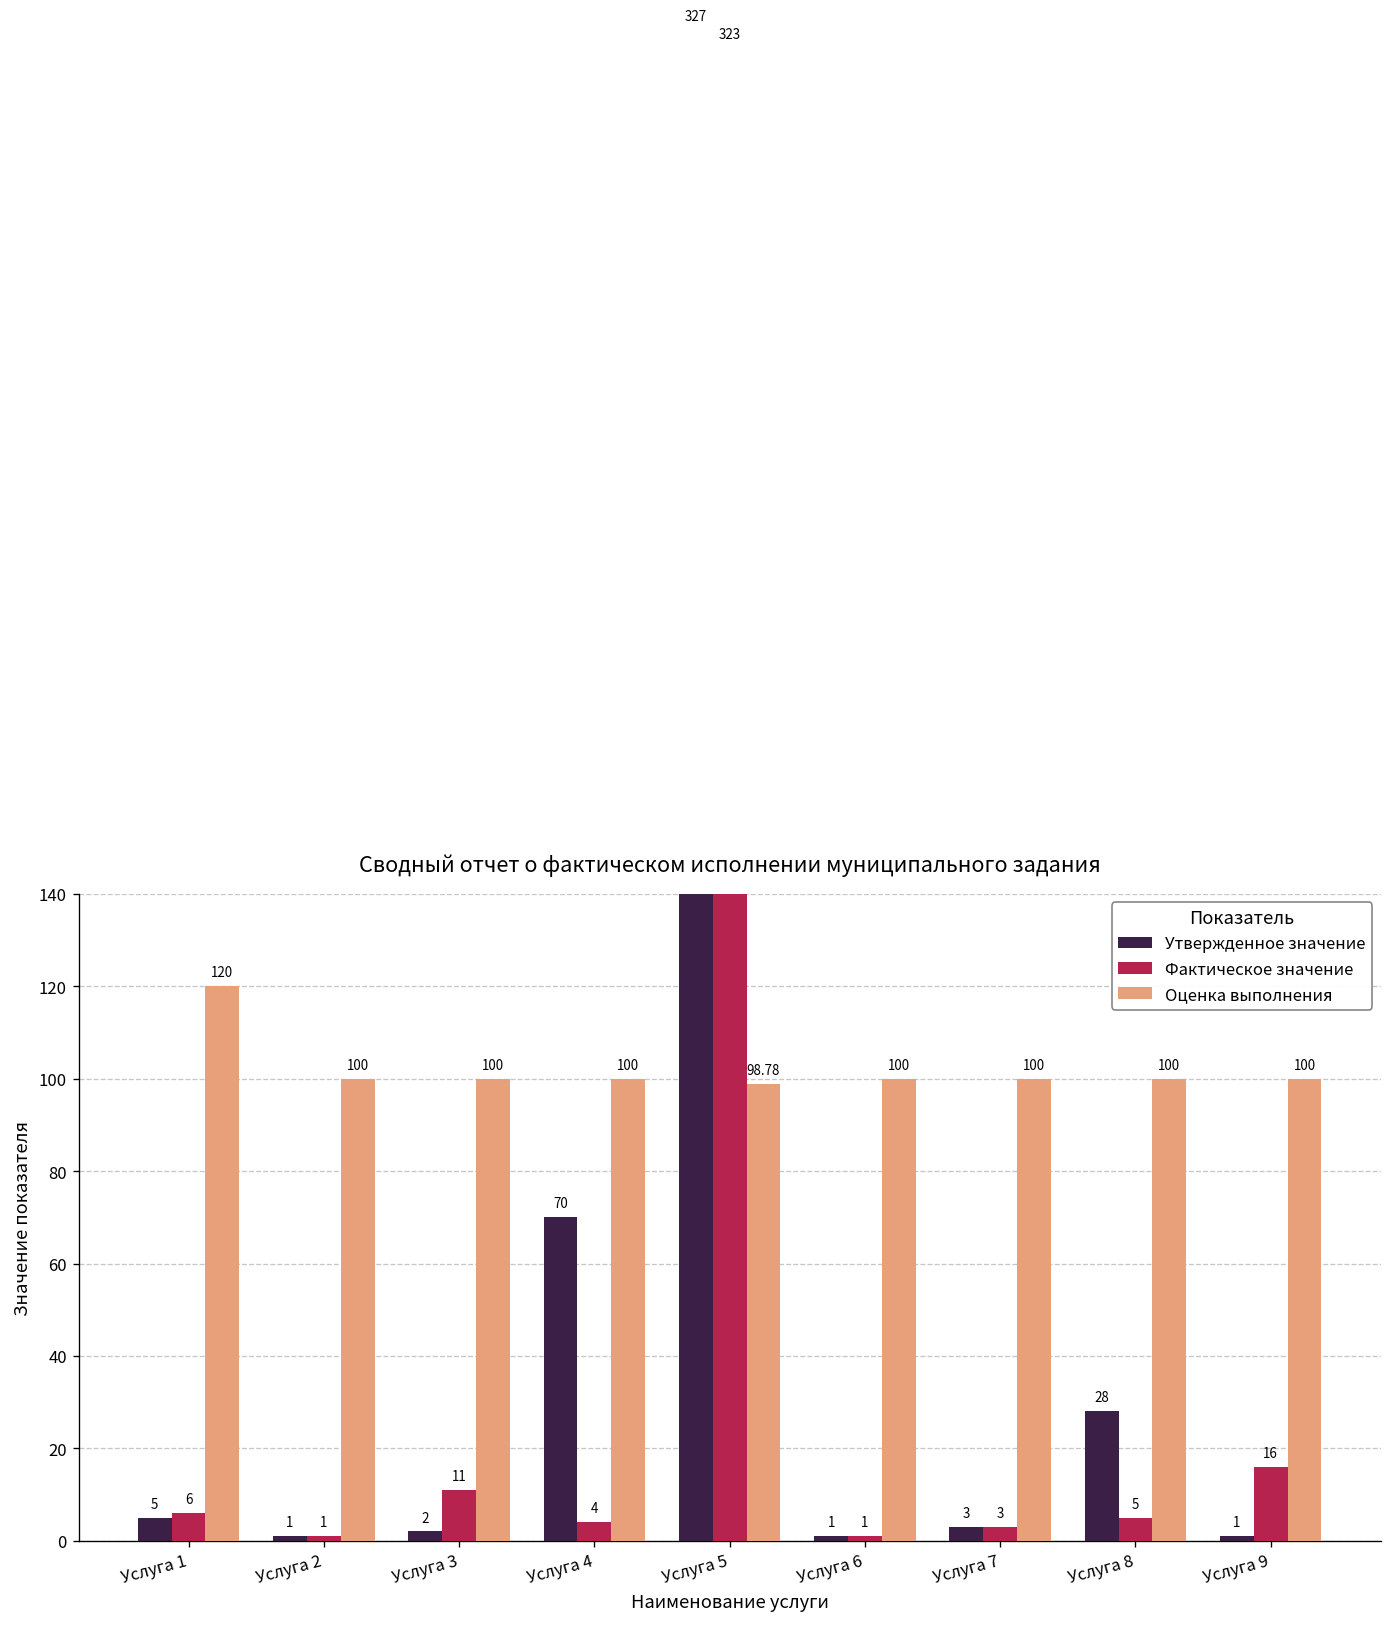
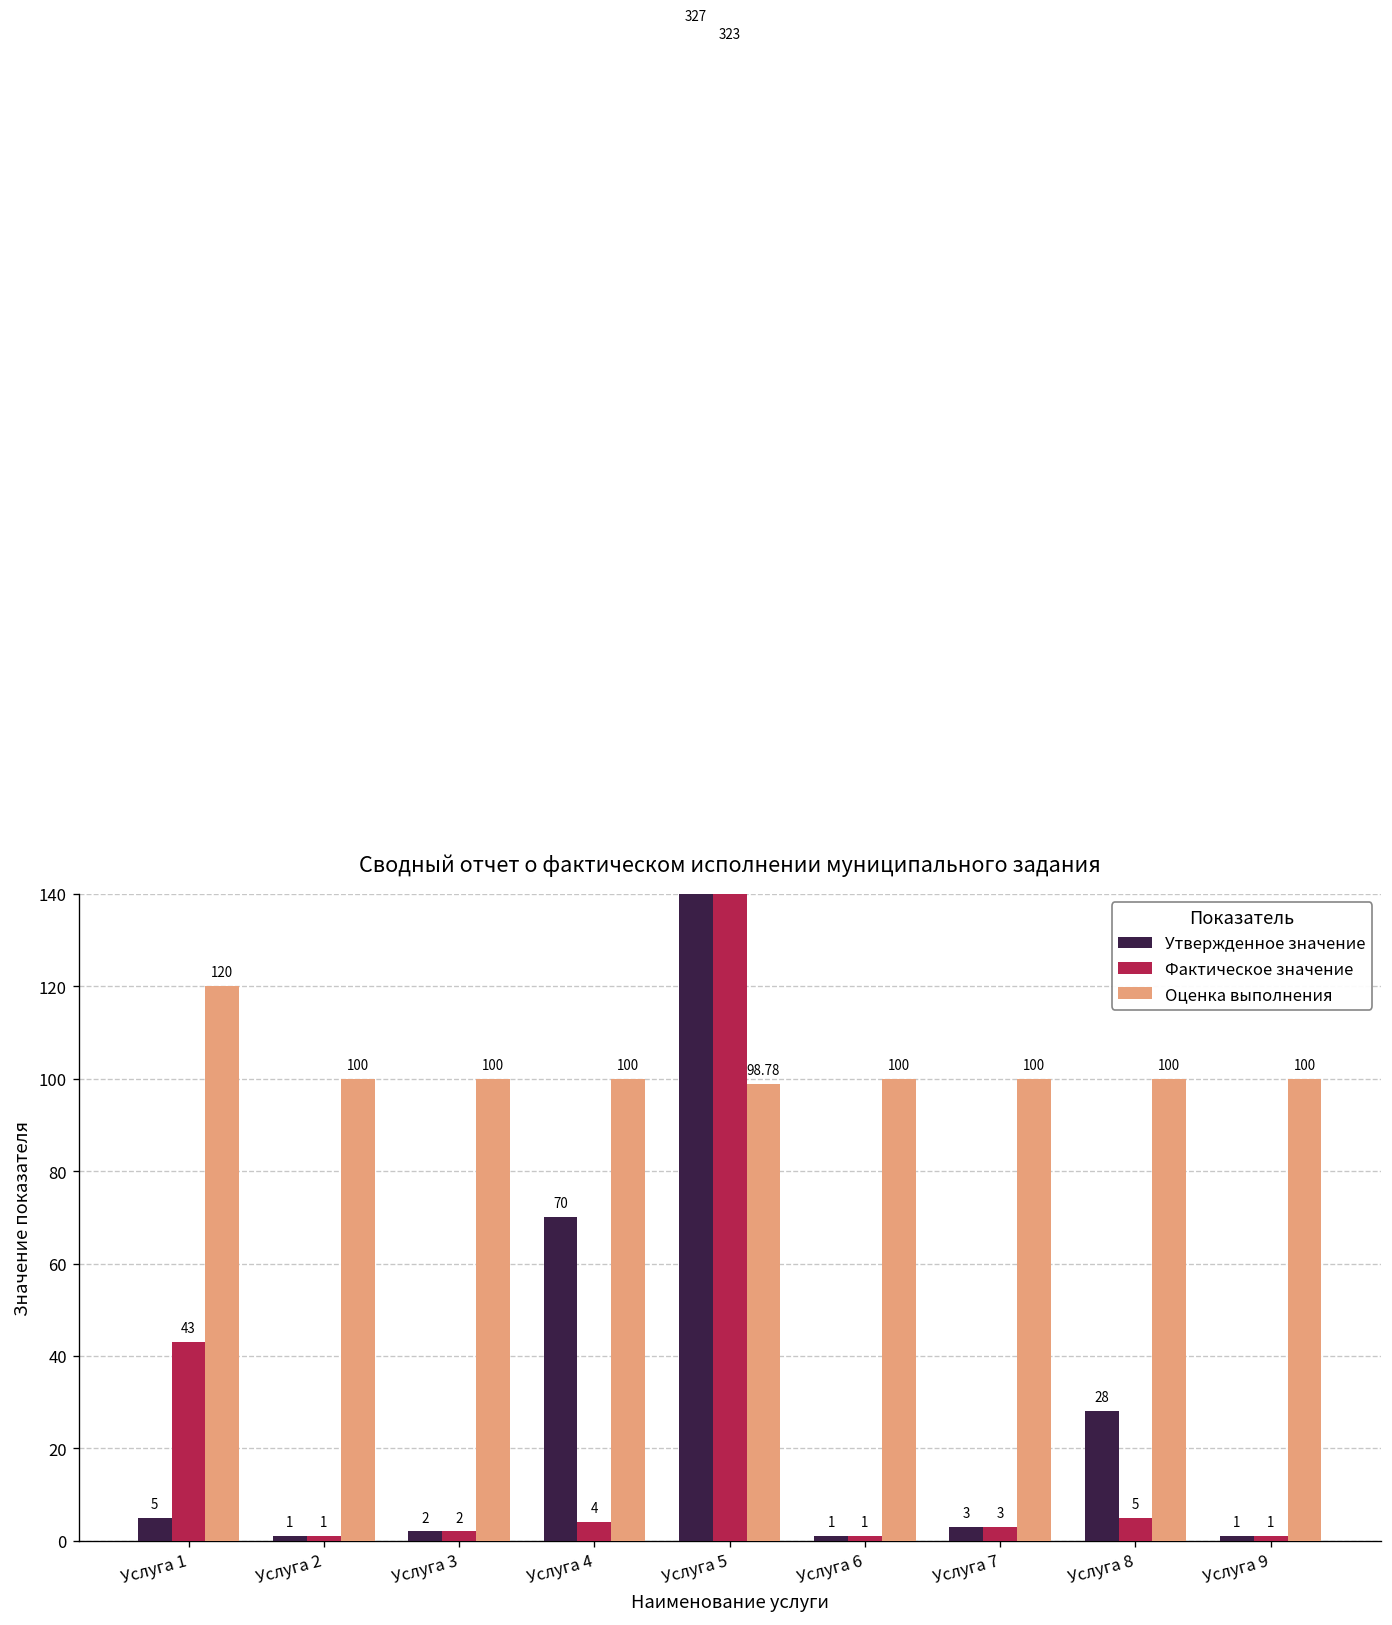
  {
    "Утвержденное значение": {
      "Услуга 1": 5,
      "Услуга 2": 1,
      "Услуга 3": 2,
      "Услуга 4": 70,
      "Услуга 6": 1,
      "Услуга 7": 3,
      "Услуга 8": 28,
      "Услуга 9": 1
    },
    "Фактическое значение": {
-     "Услуга 1": 6,
+     "Услуга 1": 43,
      "Услуга 2": 1,
-     "Услуга 3": 11,
+     "Услуга 3": 2,
      "Услуга 4": 4,
      "Услуга 6": 1,
      "Услуга 7": 3,
      "Услуга 8": 5,
-     "Услуга 9": 16
+     "Услуга 9": 1
    },
    "Оценка выполнения": {
      "Услуга 1": 120,
      "Услуга 2": 100,
      "Услуга 3": 100,
      "Услуга 4": 100,
      "Услуга 5": 98.78,
      "Услуга 6": 100,
      "Услуга 7": 100,
      "Услуга 8": 100,
      "Услуга 9": 100
    }
  }
